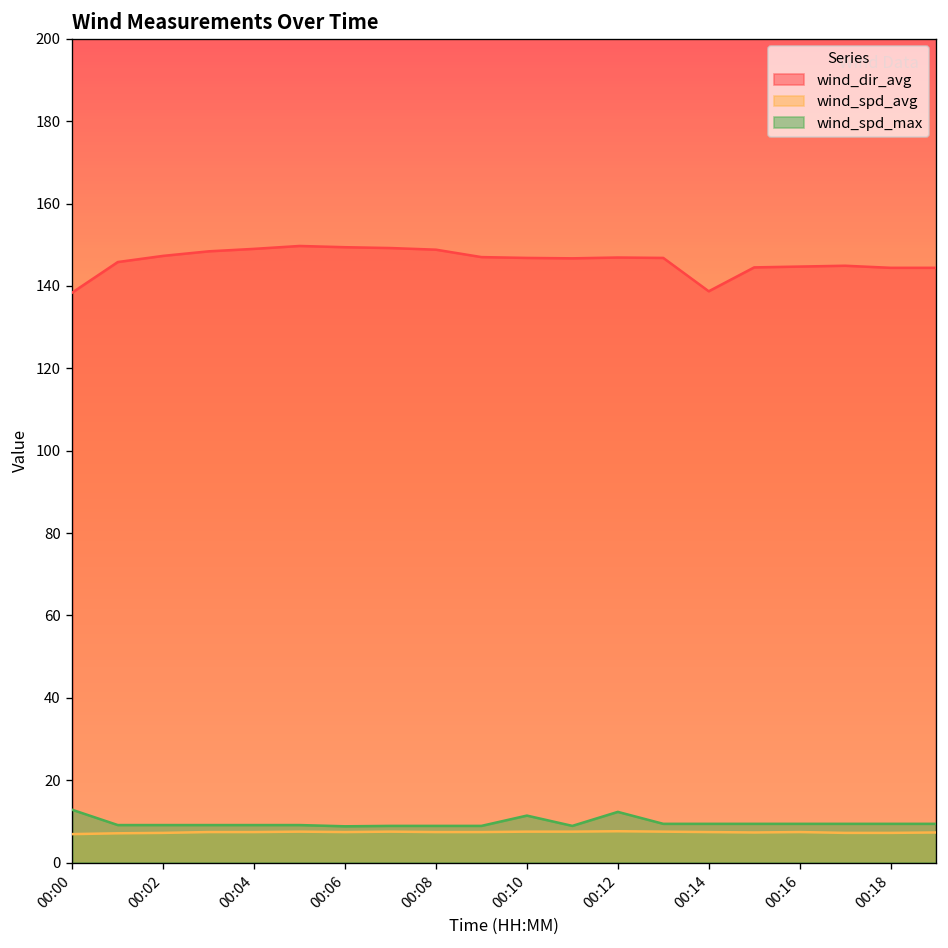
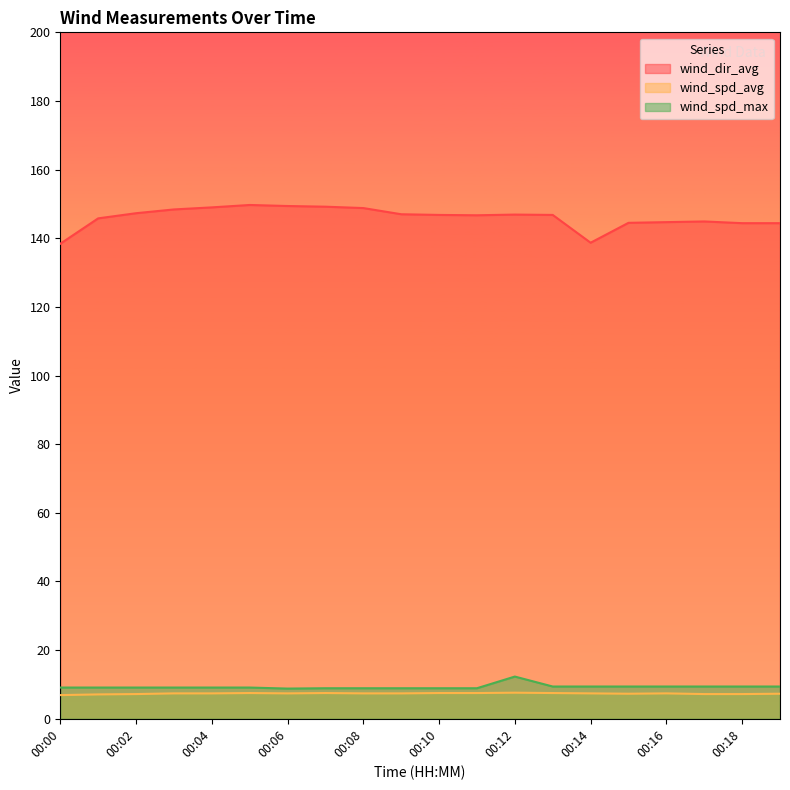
  {
    "wind_dir_avg": {
      "00:00": 138,
      "00:02": 147,
      "00:04": 149,
      "00:06": 149,
      "00:08": 149,
      "00:10": 147,
      "00:12": 147,
      "00:14": 139,
      "00:16": 145,
      "00:18": 144
    },
    "wind_spd_avg": {
      "00:00": 7,
      "00:02": 7,
      "00:04": 7,
      "00:06": 7,
      "00:08": 7,
      "00:10": 8,
      "00:12": 8,
      "00:14": 7,
      "00:16": 7,
      "00:18": 7
    },
    "wind_spd_max": {
-     "00:00": 13,
+     "00:00": 9,
      "00:02": 9,
      "00:04": 9,
      "00:06": 9,
      "00:08": 9,
-     "00:10": 11,
+     "00:10": 9,
      "00:12": 12,
      "00:14": 9,
      "00:16": 9,
      "00:18": 9
    }
  }
